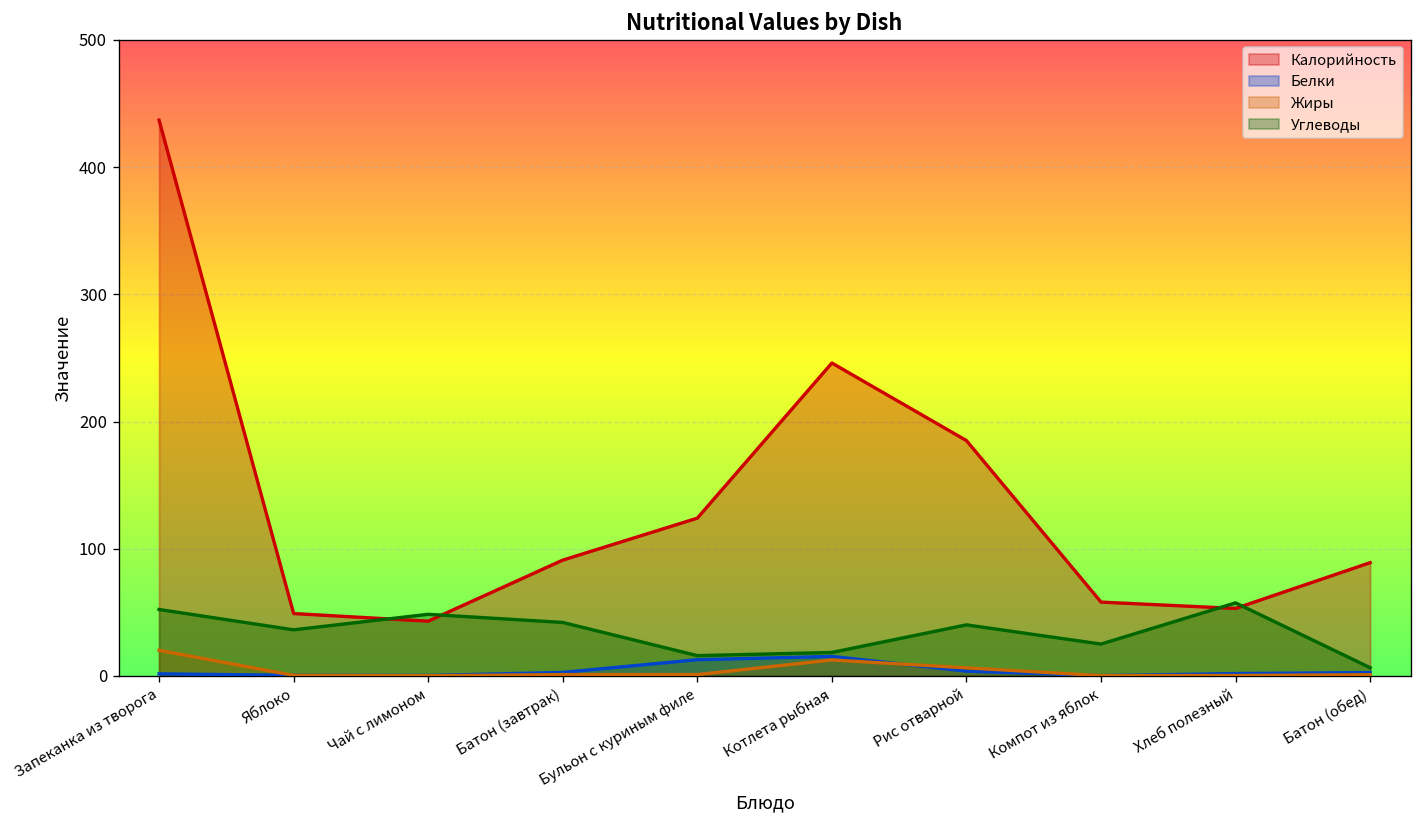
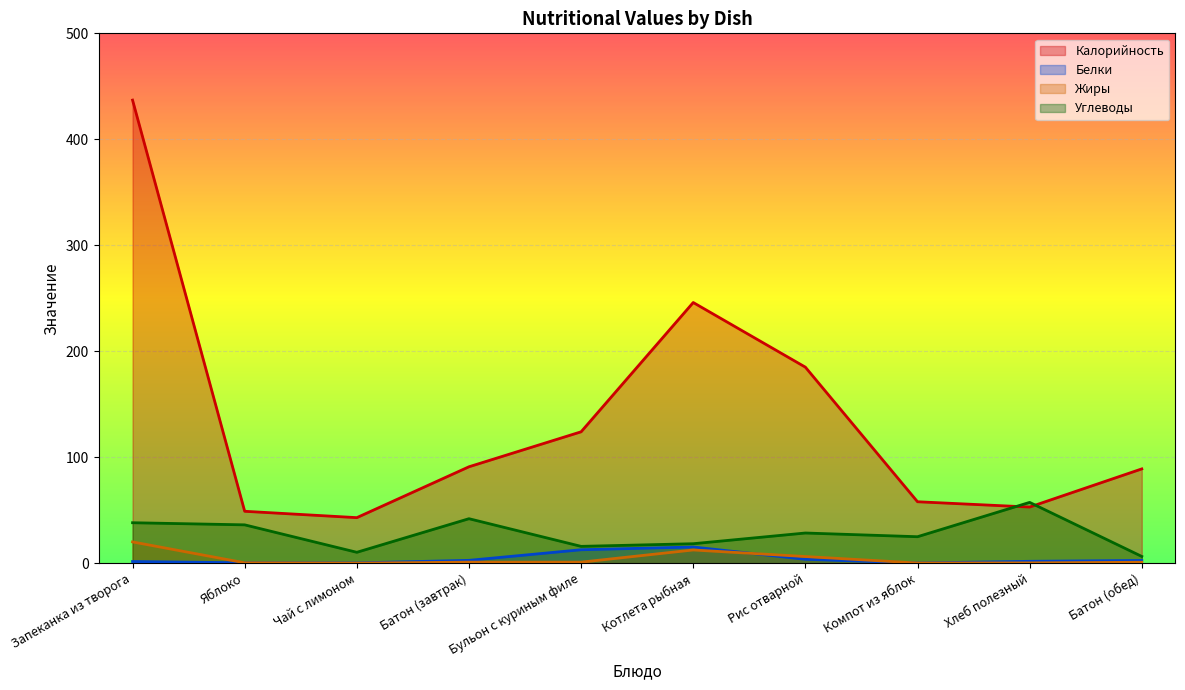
  {
    "Белки": {
      "Запеканка из творога": 2,
      "Бульон с куриным филе": 13,
      "Котлета рыбная": 15,
      "Рис отварной": 4
    },
    "Углеводы": {
-     "Запеканка из творога": 52,
+     "Запеканка из творога": 38,
      "Яблоко": 36,
-     "Чай с лимоном": 48,
+     "Чай с лимоном": 10,
      "Батон (завтрак)": 42,
      "Бульон с куриным филе": 16,
      "Котлета рыбная": 18,
-     "Рис отварной": 40,
+     "Рис отварной": 29,
      "Компот из яблок": 25,
      "Хлеб полезный": 57,
      "Батон (обед)": 6
    }
  }
